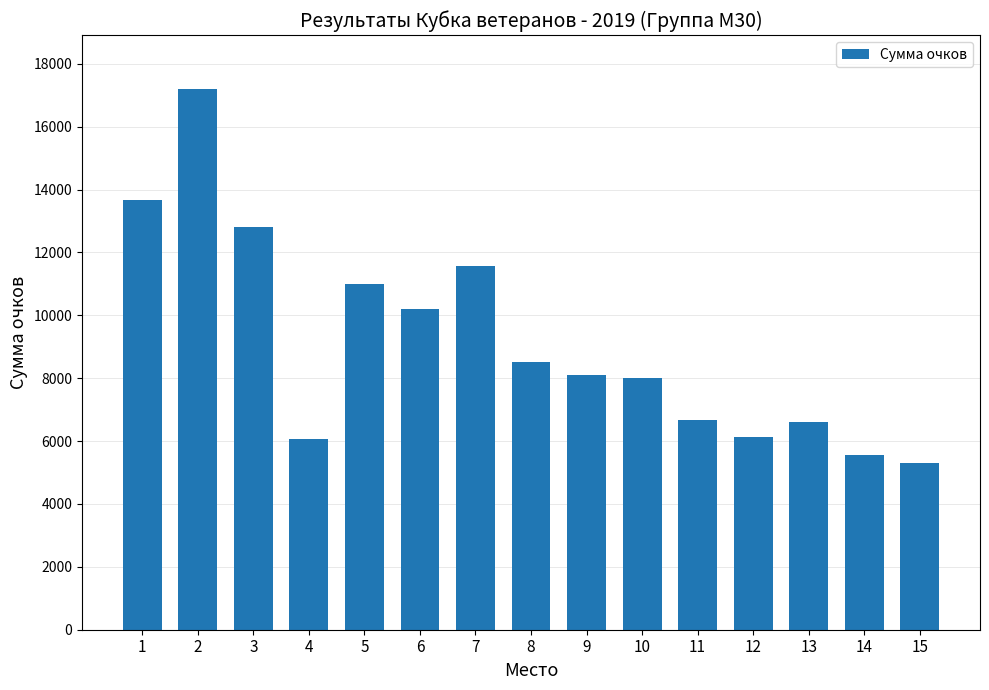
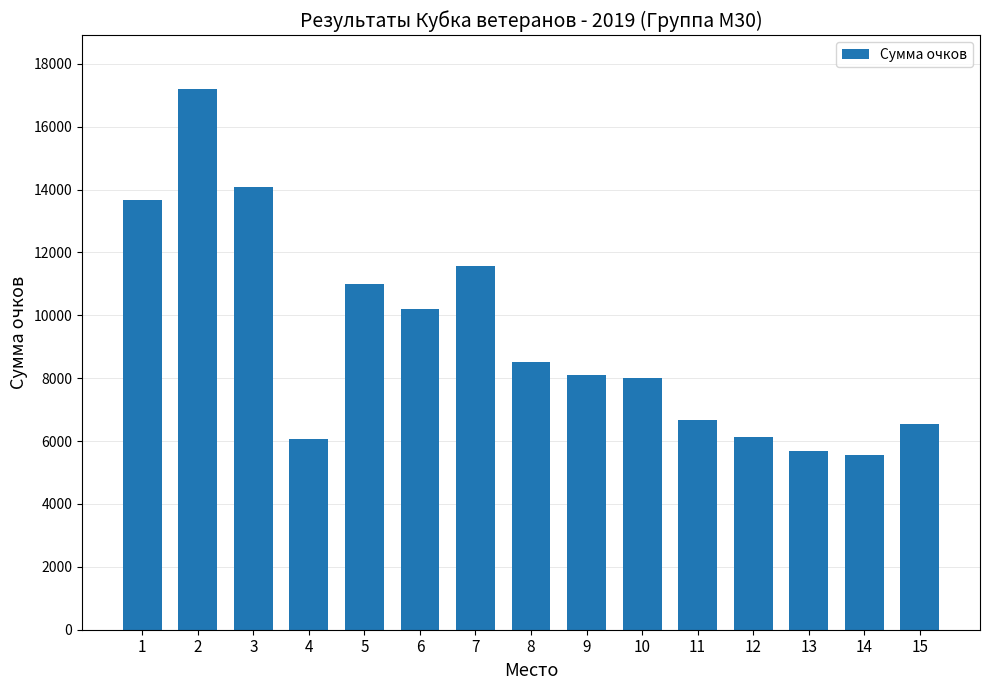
  {
    "1": 13700,
    "2": 17200,
-   "3": 12800,
+   "3": 14100,
    "4": 6100,
    "5": 11000,
    "6": 10200,
    "7": 11600,
    "8": 8500,
    "9": 8100,
    "10": 8000,
    "11": 6700,
    "12": 6100,
-   "13": 6600,
+   "13": 5700,
    "14": 5500,
-   "15": 5300
+   "15": 6500
  }
